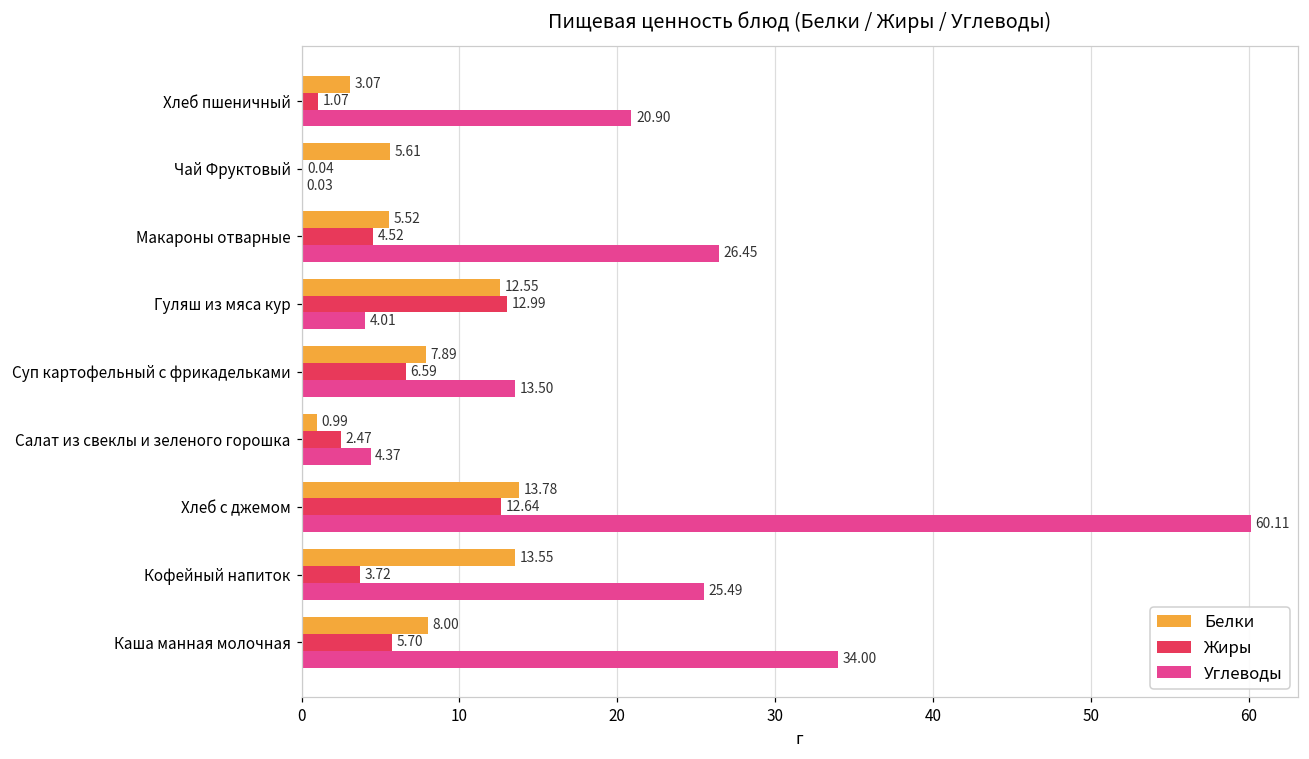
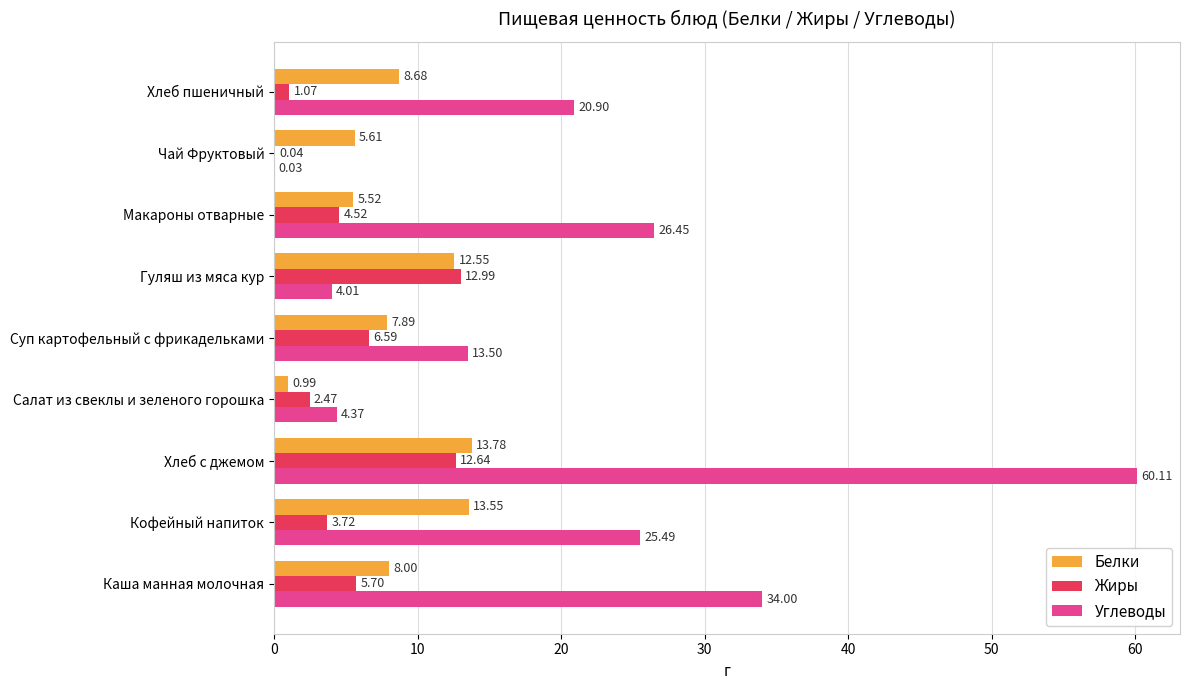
  {
    "Белки": {
-     "Хлеб пшеничный": 3.07,
+     "Хлеб пшеничный": 8.68,
      "Чай Фруктовый": 5.61,
      "Макароны отварные": 5.52,
      "Гуляш из мяса кур": 12.55,
      "Суп картофельный с фрикадельками": 7.89,
      "Салат из свеклы и зеленого горошка": 0.99,
      "Хлеб с джемом": 13.78,
      "Кофейный напиток": 13.55,
      "Каша манная молочная": 8.00
    }
  }
